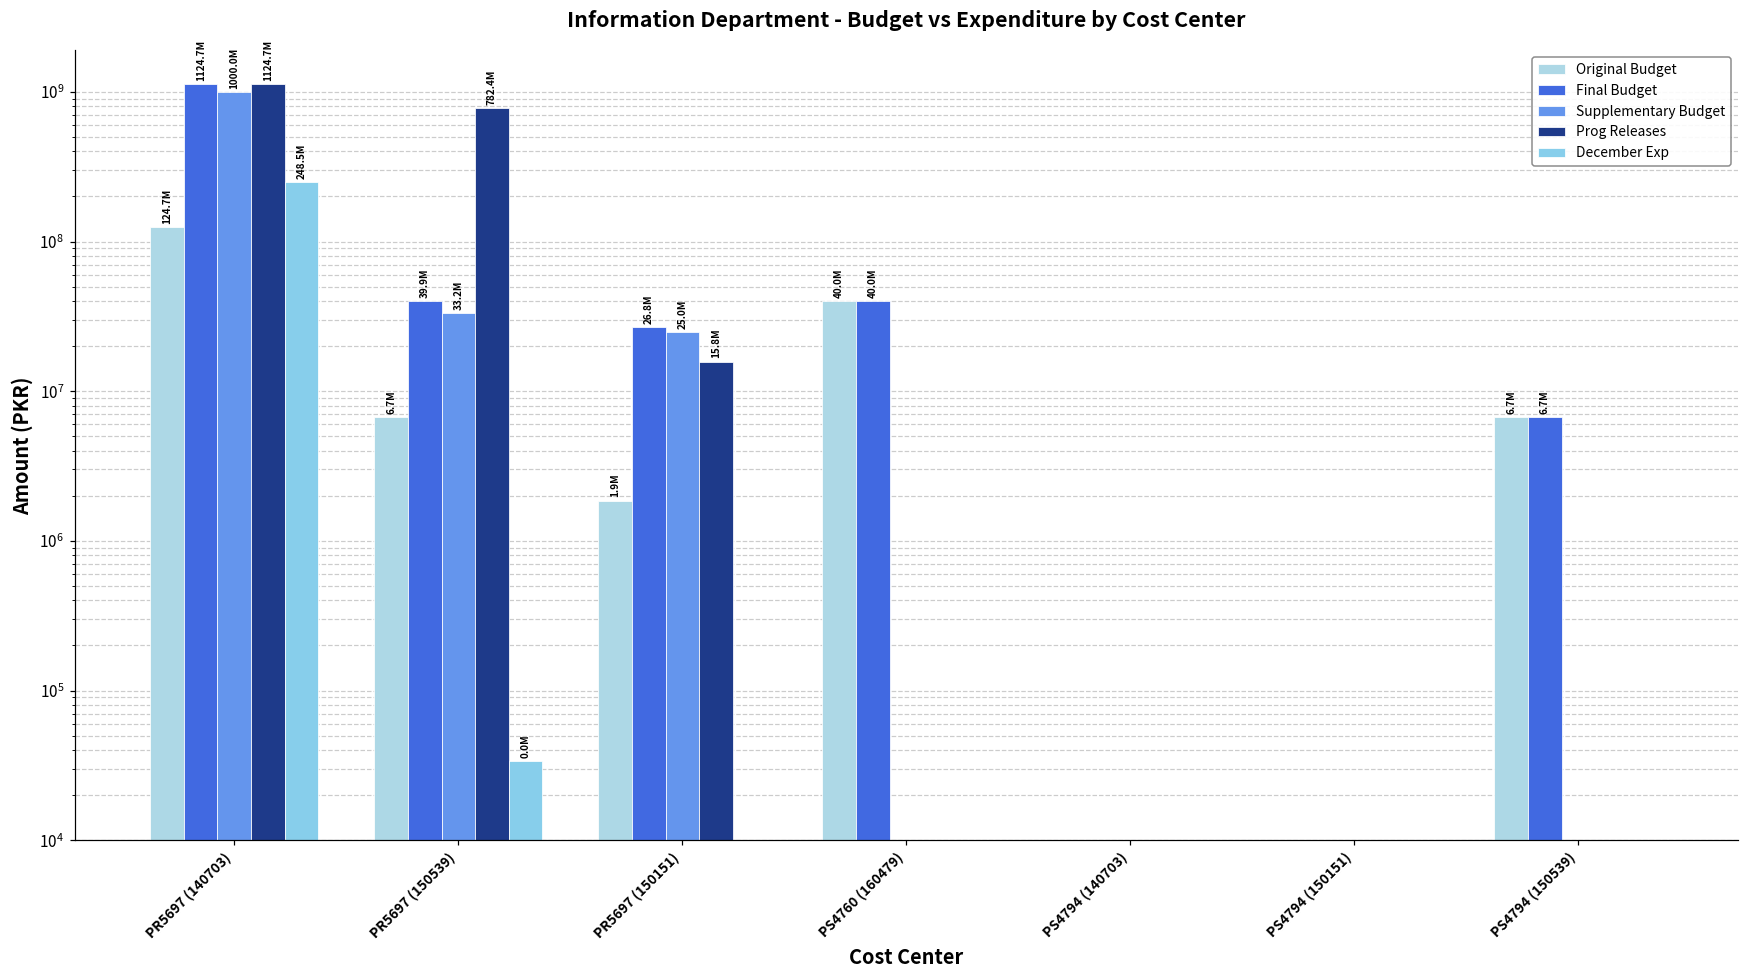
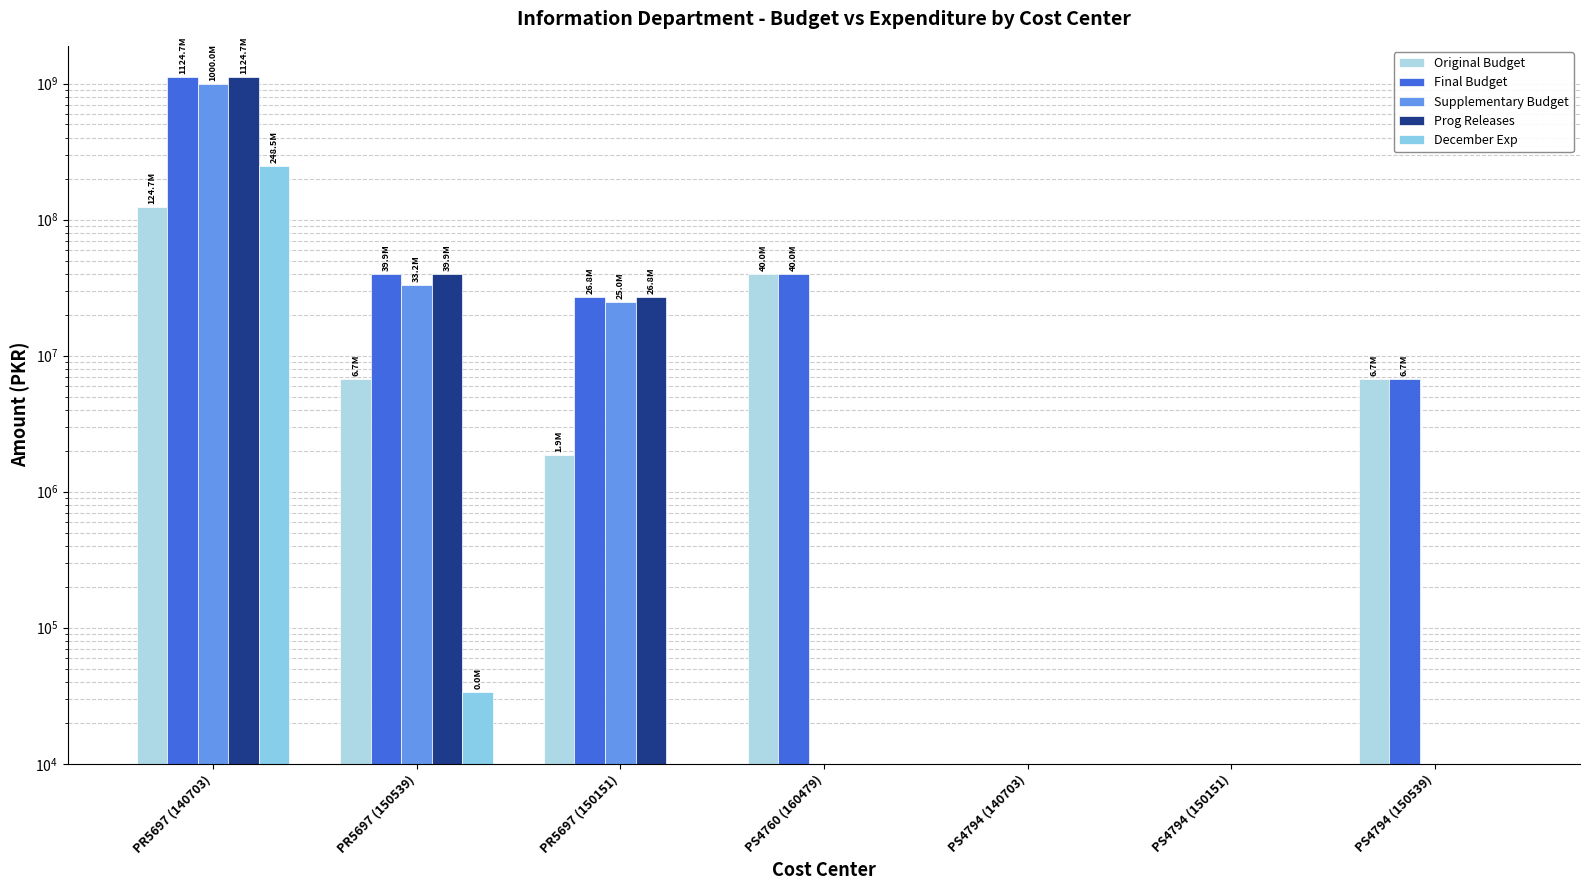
  {
    "Prog Releases": {
      "PR5697 (140703)": "1124.7M",
-     "PR5697 (150539)": "782.4M",
-     "PR5697 (150151)": "15.8M"
+     "PR5697 (150539)": "39.9M",
+     "PR5697 (150151)": "26.8M"
    }
  }
